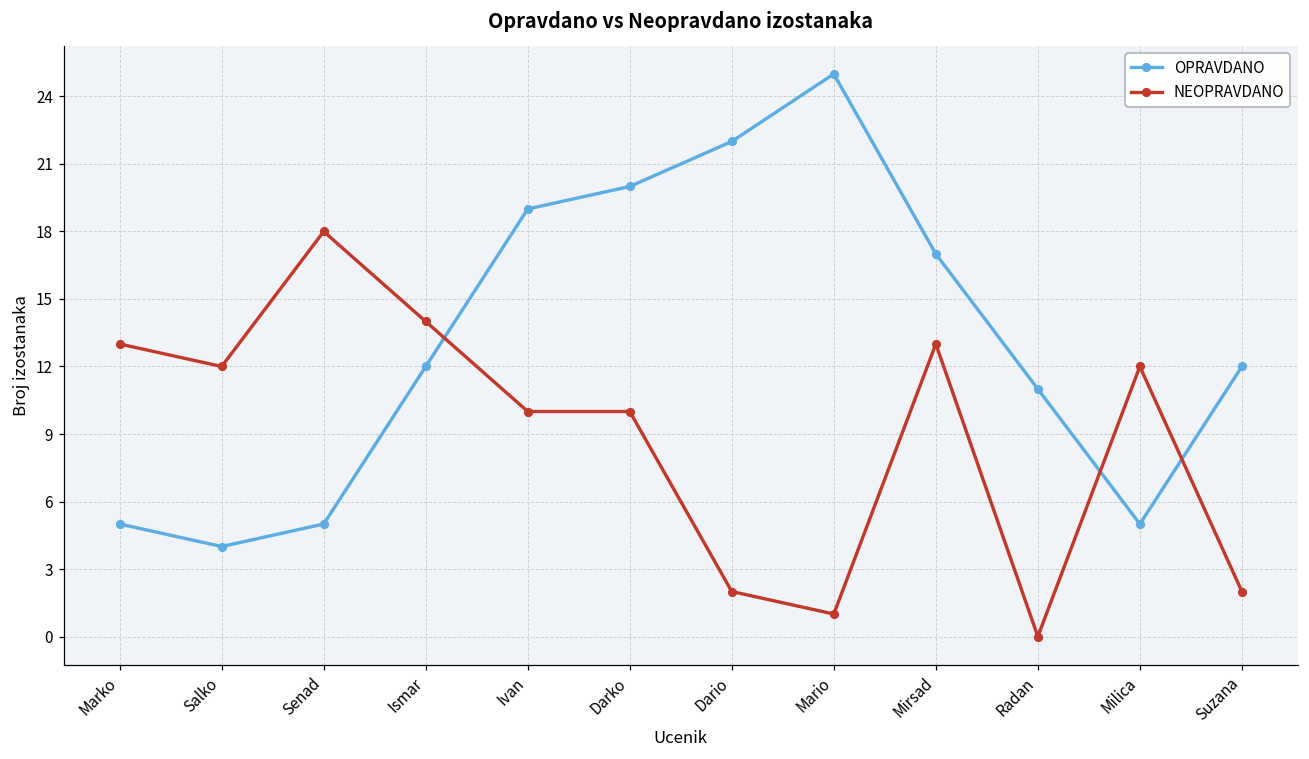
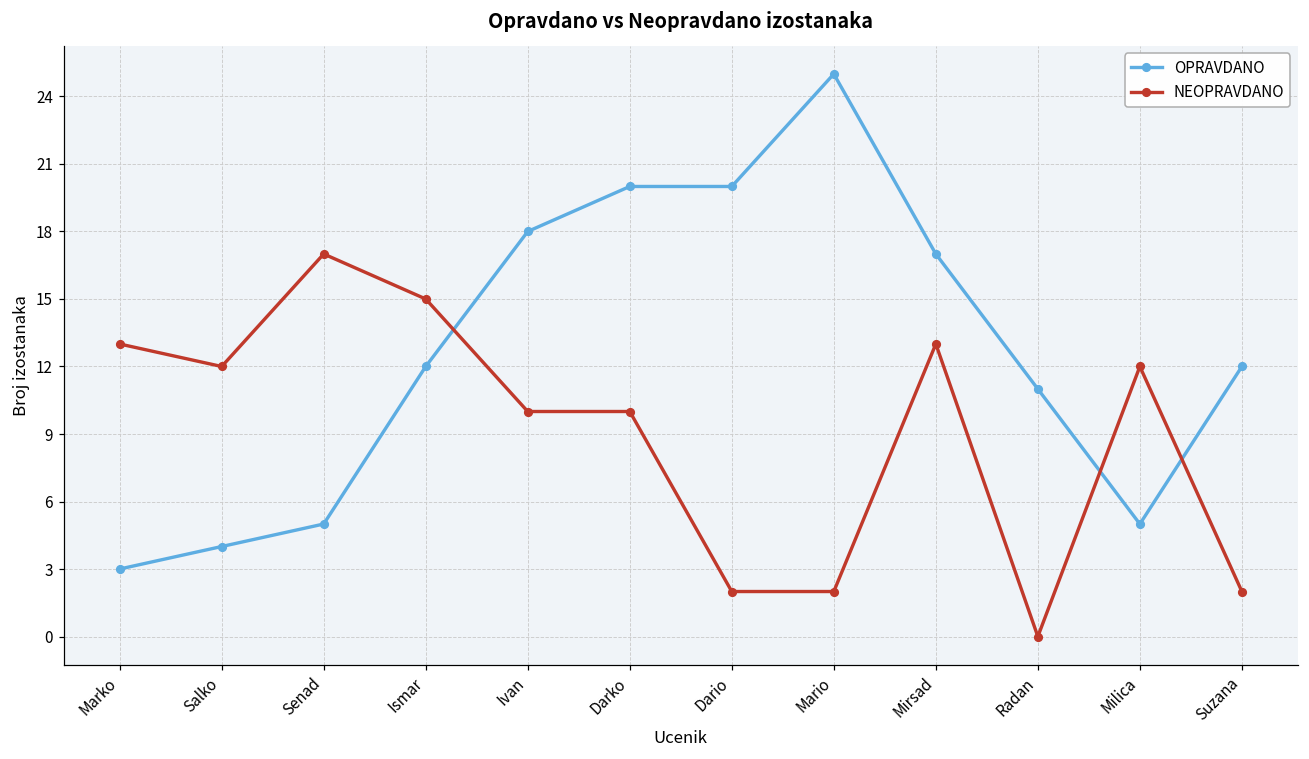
  {
    "OPRAVDANO": {
-     "Marko": 5,
+     "Marko": 3,
      "Salko": 4,
      "Senad": 5,
      "Ismar": 12,
-     "Ivan": 19,
+     "Ivan": 18,
      "Darko": 20,
-     "Dario": 22,
+     "Dario": 20,
      "Mario": 25,
      "Mirsad": 17,
      "Radan": 11,
      "Milica": 5,
      "Suzana": 12
    },
    "NEOPRAVDANO": {
      "Marko": 13,
      "Salko": 12,
-     "Senad": 18,
-     "Ismar": 14,
+     "Senad": 17,
+     "Ismar": 15,
      "Ivan": 10,
      "Darko": 10,
      "Dario": 2,
-     "Mario": 1,
+     "Mario": 2,
      "Mirsad": 13,
      "Radan": 0,
      "Milica": 12,
      "Suzana": 2
    }
  }
